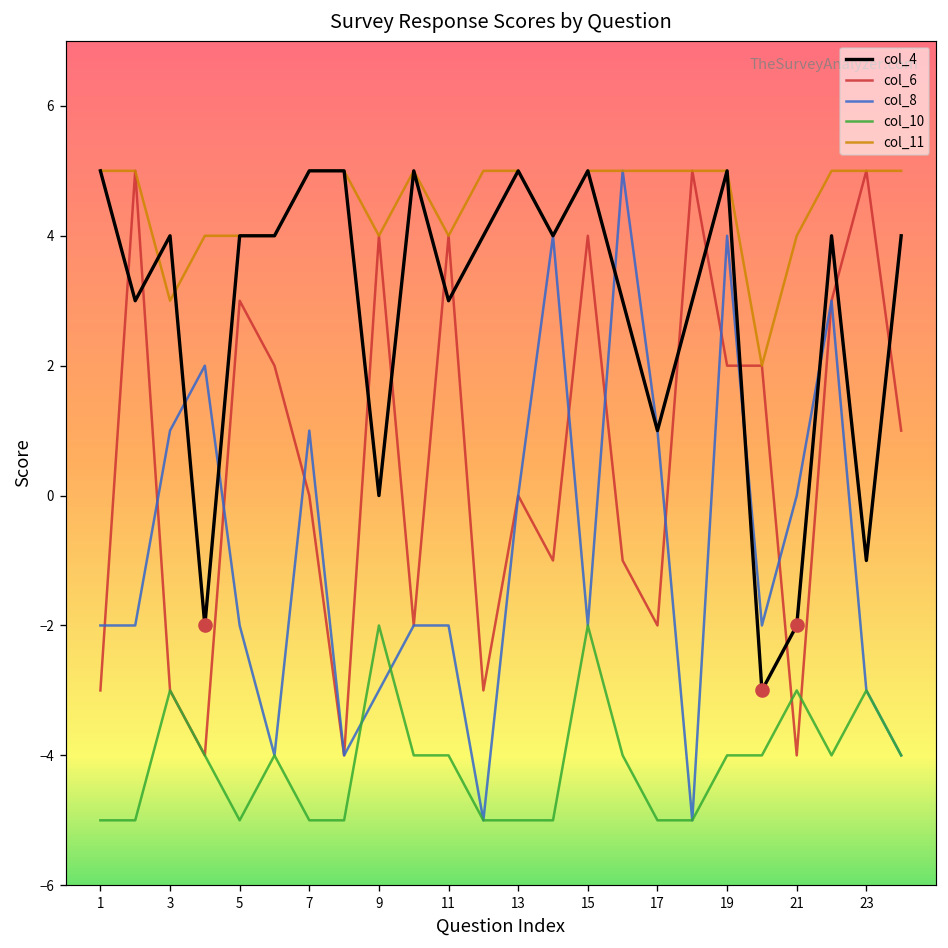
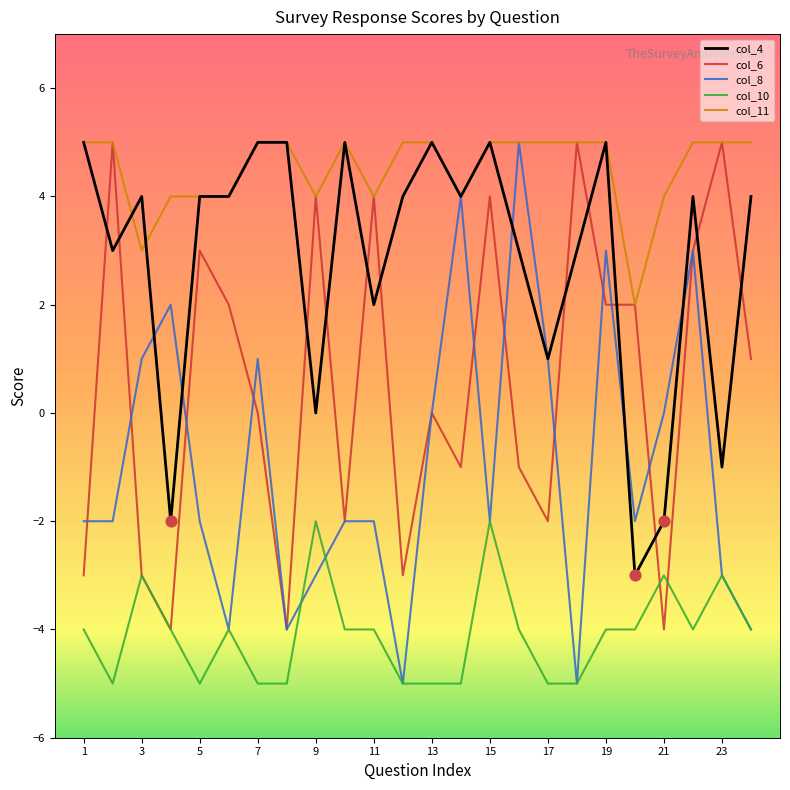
  {
    "col_4": {
      "3": 4,
      "9": 0,
-     "11": 3,
+     "11": 2,
      "23": -1
    },
    "col_8": {
      "1": -2,
      "3": 1,
      "5": -2,
      "7": 1,
      "9": -3,
      "11": -2,
-     "19": 4,
+     "19": 3,
      "21": 0
    },
    "col_10": {
-     "1": -5,
+     "1": -4,
      "5": -5,
      "7": -5,
      "9": -2,
      "11": -4,
      "13": -5,
      "17": -5,
      "19": -4,
      "21": -3
    },
    "col_11": {
      "3": 3,
      "17": 5,
      "21": 4
    }
  }
